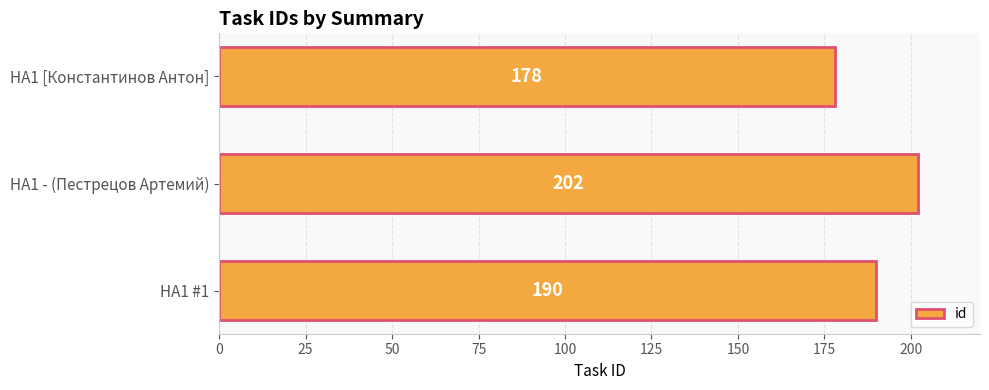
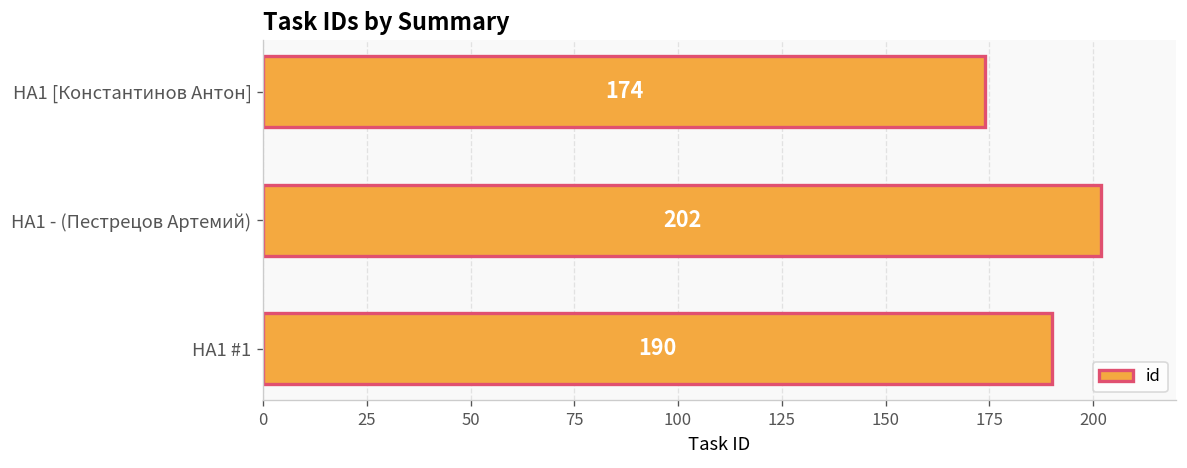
  {
-   "HA1 [Константинов Антон]": 178,
+   "HA1 [Константинов Антон]": 174,
    "HA1 - (Пестрецов Артемий)": 202,
    "HA1 #1": 190
  }
